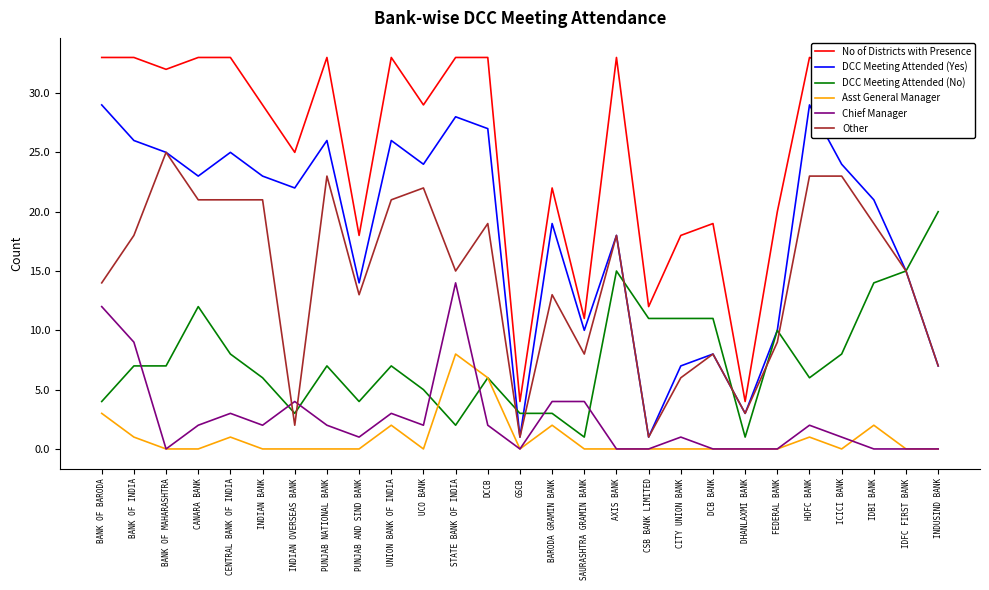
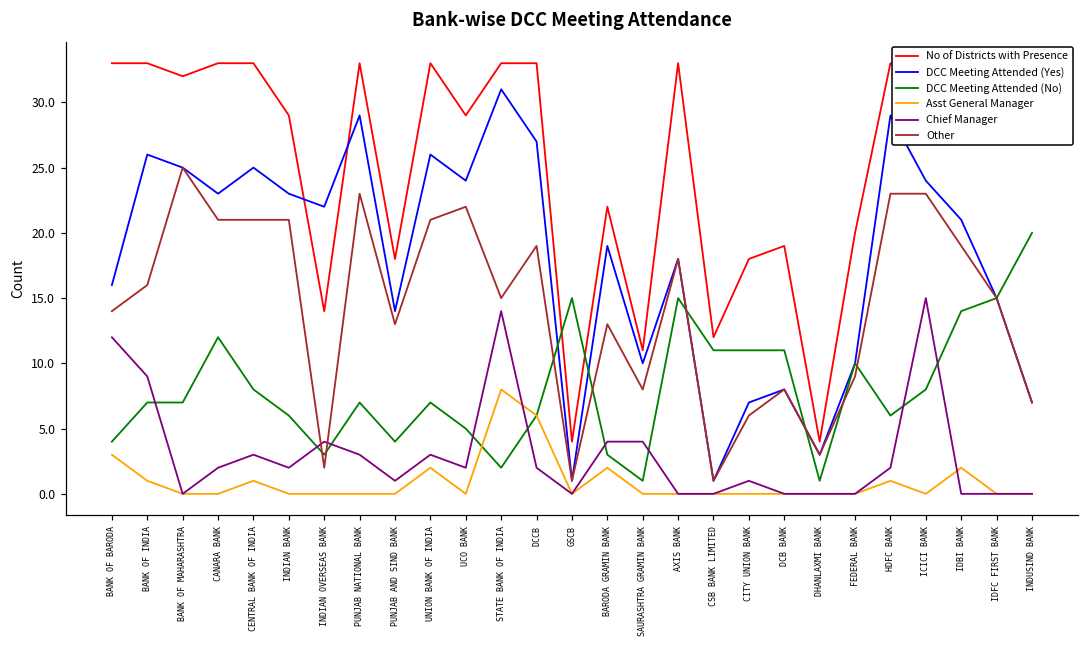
  {
    "No of Districts with Presence": {
      "BANK OF BARODA": 33,
      "BANK OF INDIA": 33,
      "BANK OF MAHARASHTRA": 32,
      "CANARA BANK": 33,
      "CENTRAL BANK OF INDIA": 33,
      "INDIAN BANK": 29,
-     "INDIAN OVERSEAS BANK": 25,
+     "INDIAN OVERSEAS BANK": 14,
      "PUNJAB NATIONAL BANK": 33,
      "PUNJAB AND SIND BANK": 18,
      "UNION BANK OF INDIA": 33,
      "UCO BANK": 29,
      "STATE BANK OF INDIA": 33,
      "DCCB": 33,
      "GSCB": 4,
      "BARODA GRAMIN BANK": 22,
      "SAURASHTRA GRAMIN BANK": 11,
      "AXIS BANK": 33,
      "CSB BANK LIMITED": 12,
      "CITY UNION BANK": 18,
      "DCB BANK": 19,
      "DHANLAXMI BANK": 4,
      "FEDERAL BANK": 20,
      "HDFC BANK": 33
    },
    "DCC Meeting Attended (Yes)": {
-     "BANK OF BARODA": 29,
+     "BANK OF BARODA": 16,
      "BANK OF INDIA": 26,
      "CANARA BANK": 23,
      "CENTRAL BANK OF INDIA": 25,
      "INDIAN BANK": 23,
      "INDIAN OVERSEAS BANK": 22,
-     "PUNJAB NATIONAL BANK": 26,
+     "PUNJAB NATIONAL BANK": 29,
      "PUNJAB AND SIND BANK": 14,
      "UNION BANK OF INDIA": 26,
      "UCO BANK": 24,
-     "STATE BANK OF INDIA": 28,
+     "STATE BANK OF INDIA": 31,
      "DCCB": 27,
      "BARODA GRAMIN BANK": 19,
      "SAURASHTRA GRAMIN BANK": 10,
      "CITY UNION BANK": 7,
      "HDFC BANK": 29,
      "ICICI BANK": 24,
      "IDBI BANK": 21
    },
    "DCC Meeting Attended (No)": {
      "BANK OF BARODA": 4,
      "BANK OF INDIA": 7,
      "BANK OF MAHARASHTRA": 7,
      "CANARA BANK": 12,
      "CENTRAL BANK OF INDIA": 8,
      "INDIAN BANK": 6,
      "INDIAN OVERSEAS BANK": 3,
      "PUNJAB NATIONAL BANK": 7,
      "PUNJAB AND SIND BANK": 4,
      "UNION BANK OF INDIA": 7,
      "UCO BANK": 5,
      "STATE BANK OF INDIA": 2,
-     "GSCB": 3,
+     "GSCB": 15,
      "BARODA GRAMIN BANK": 3,
      "SAURASHTRA GRAMIN BANK": 1,
      "AXIS BANK": 15,
      "CSB BANK LIMITED": 11,
      "CITY UNION BANK": 11,
      "DCB BANK": 11,
      "DHANLAXMI BANK": 1,
      "HDFC BANK": 6,
      "ICICI BANK": 8,
      "IDBI BANK": 14,
      "INDUSIND BANK": 20
    },
    "Asst General Manager": {
      "BANK OF BARODA": 3,
      "BANK OF INDIA": 1,
      "CANARA BANK": 0,
      "CENTRAL BANK OF INDIA": 1,
      "INDIAN BANK": 0,
      "INDIAN OVERSEAS BANK": 0,
      "PUNJAB NATIONAL BANK": 0,
      "PUNJAB AND SIND BANK": 0,
      "UNION BANK OF INDIA": 2,
      "UCO BANK": 0,
      "STATE BANK OF INDIA": 8,
      "BARODA GRAMIN BANK": 2,
      "SAURASHTRA GRAMIN BANK": 0,
      "CITY UNION BANK": 0,
      "HDFC BANK": 1,
      "ICICI BANK": 0,
      "IDBI BANK": 2
    },
    "Chief Manager": {
      "BANK OF BARODA": 12,
      "BANK OF INDIA": 9,
      "CANARA BANK": 2,
      "CENTRAL BANK OF INDIA": 3,
      "INDIAN BANK": 2,
      "INDIAN OVERSEAS BANK": 4,
-     "PUNJAB NATIONAL BANK": 2,
+     "PUNJAB NATIONAL BANK": 3,
      "PUNJAB AND SIND BANK": 1,
      "UNION BANK OF INDIA": 3,
      "UCO BANK": 2,
      "STATE BANK OF INDIA": 14,
      "DCCB": 2,
      "BARODA GRAMIN BANK": 4,
      "SAURASHTRA GRAMIN BANK": 4,
      "CITY UNION BANK": 1,
      "HDFC BANK": 2,
-     "ICICI BANK": 1,
+     "ICICI BANK": 15,
      "IDBI BANK": 0
    },
    "Other": {
      "BANK OF BARODA": 14,
-     "BANK OF INDIA": 18,
+     "BANK OF INDIA": 16,
      "CANARA BANK": 21,
      "CENTRAL BANK OF INDIA": 21,
      "INDIAN BANK": 21,
      "INDIAN OVERSEAS BANK": 2,
      "PUNJAB NATIONAL BANK": 23,
      "PUNJAB AND SIND BANK": 13,
      "UNION BANK OF INDIA": 21,
      "UCO BANK": 22,
      "STATE BANK OF INDIA": 15,
      "DCCB": 19,
      "BARODA GRAMIN BANK": 13,
      "SAURASHTRA GRAMIN BANK": 8,
      "CITY UNION BANK": 6,
      "FEDERAL BANK": 9,
      "HDFC BANK": 23,
      "ICICI BANK": 23,
      "IDBI BANK": 19
    }
  }
